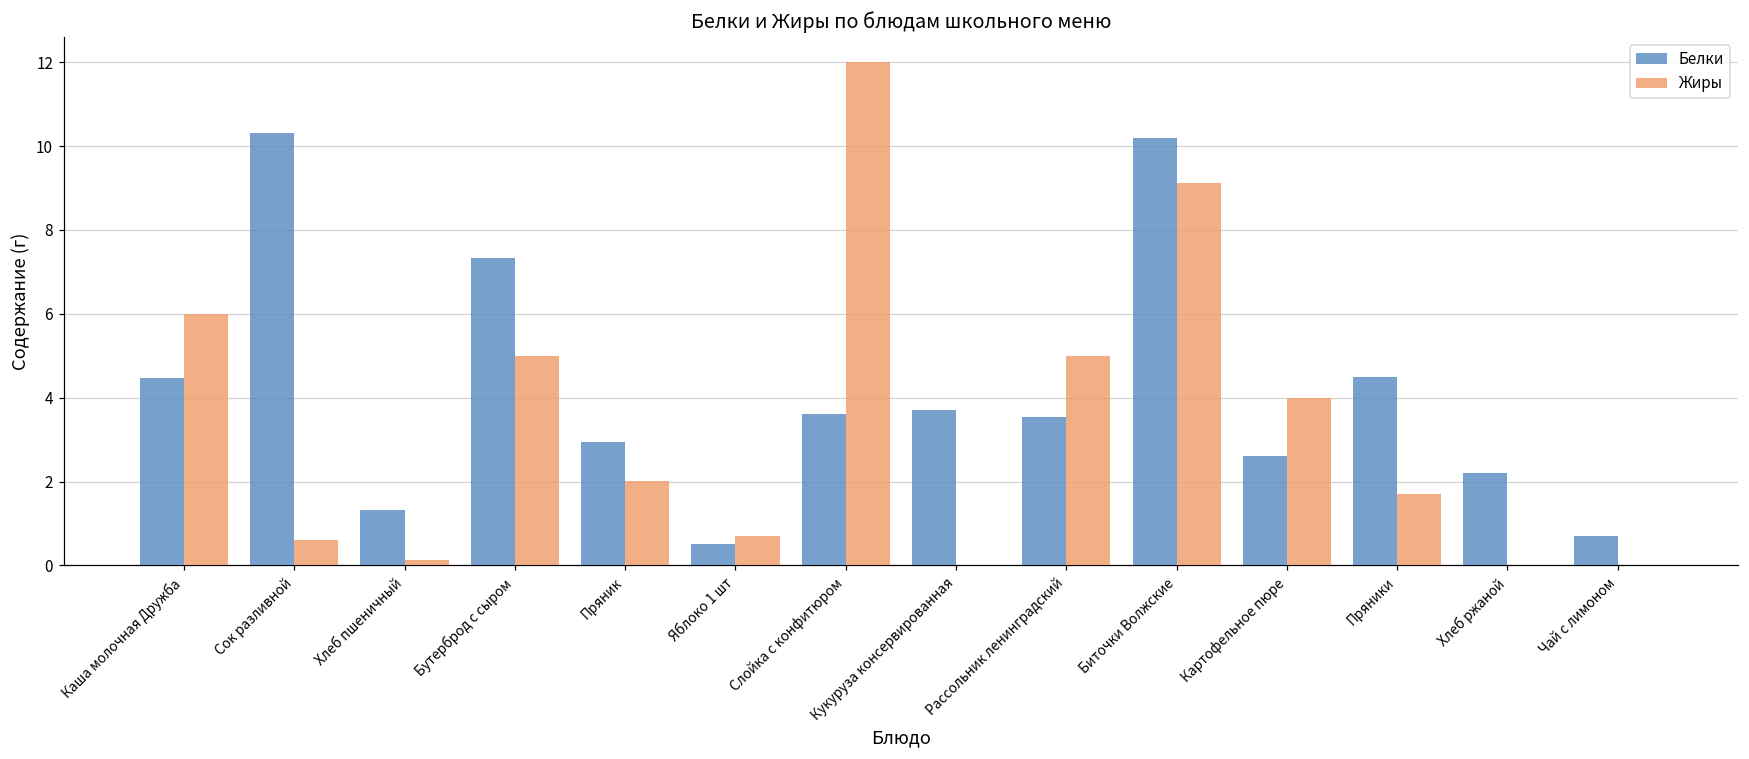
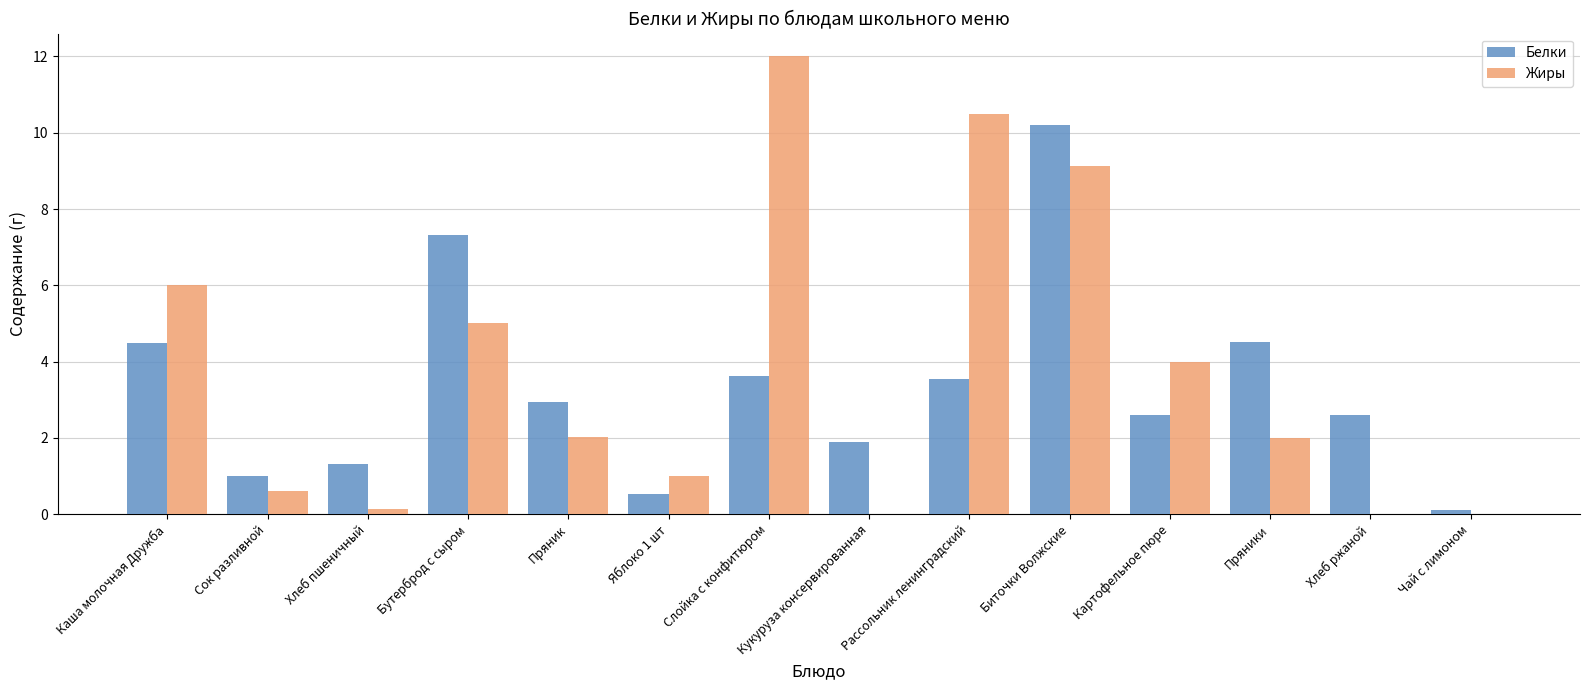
  {
    "Белки": {
      "Каша молочная Дружба": 4.5,
-     "Сок разливной": 10.3,
+     "Сок разливной": 1.0,
      "Хлеб пшеничный": 1.3,
      "Бутерброд с сыром": 7.3,
      "Пряник": 3.0,
      "Яблоко 1 шт": 0.5,
      "Слойка с конфитюром": 3.6,
-     "Кукуруза консервированная": 3.7,
+     "Кукуруза консервированная": 1.9,
      "Рассольник ленинградский": 3.5,
      "Биточки Волжские": 10.2,
      "Картофельное пюре": 2.6,
      "Пряники": 4.5,
-     "Хлеб ржаной": 2.2,
-     "Чай с лимоном": 0.7
+     "Хлеб ржаной": 2.6,
+     "Чай с лимоном": 0.1
    },
    "Жиры": {
      "Каша молочная Дружба": 6.0,
      "Сок разливной": 0.6,
      "Хлеб пшеничный": 0.1,
      "Бутерброд с сыром": 5.0,
      "Пряник": 2.0,
-     "Яблоко 1 шт": 0.7,
+     "Яблоко 1 шт": 1.0,
      "Слойка с конфитюром": 12.0,
      "Кукуруза консервированная": 0.0,
-     "Рассольник ленинградский": 5.0,
+     "Рассольник ленинградский": 10.5,
      "Биточки Волжские": 9.1,
      "Картофельное пюре": 4.0,
-     "Пряники": 1.7,
+     "Пряники": 2.0,
      "Хлеб ржаной": 0.0,
      "Чай с лимоном": 0.0
    }
  }
